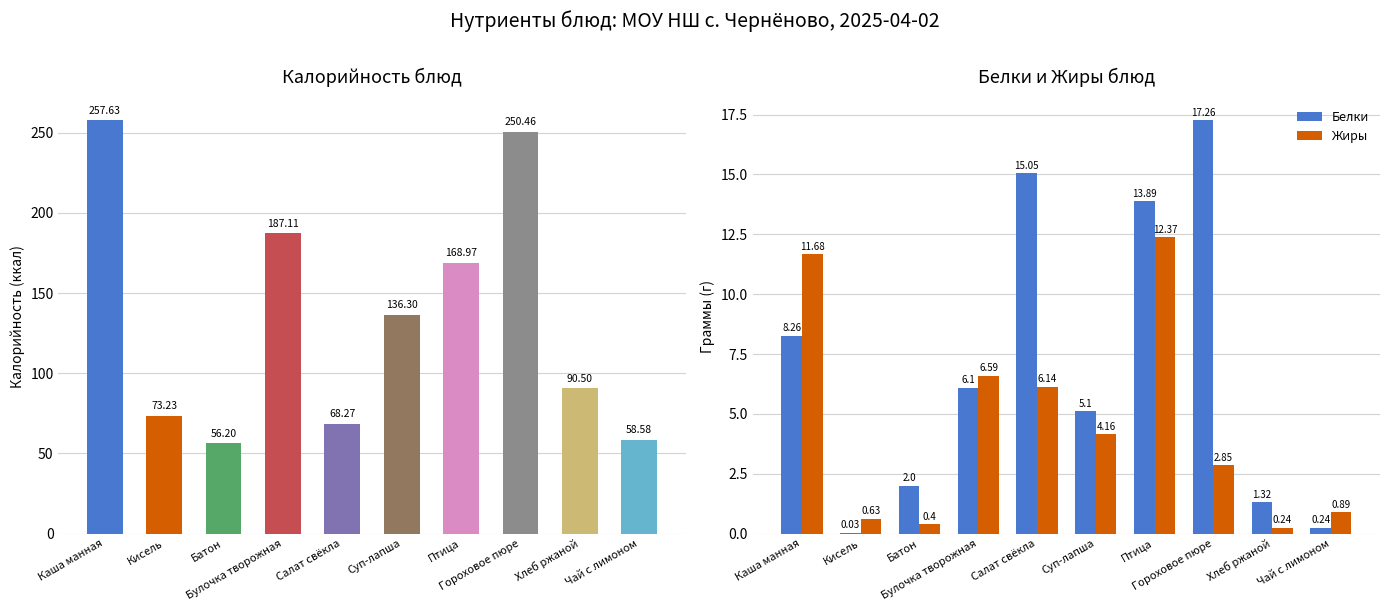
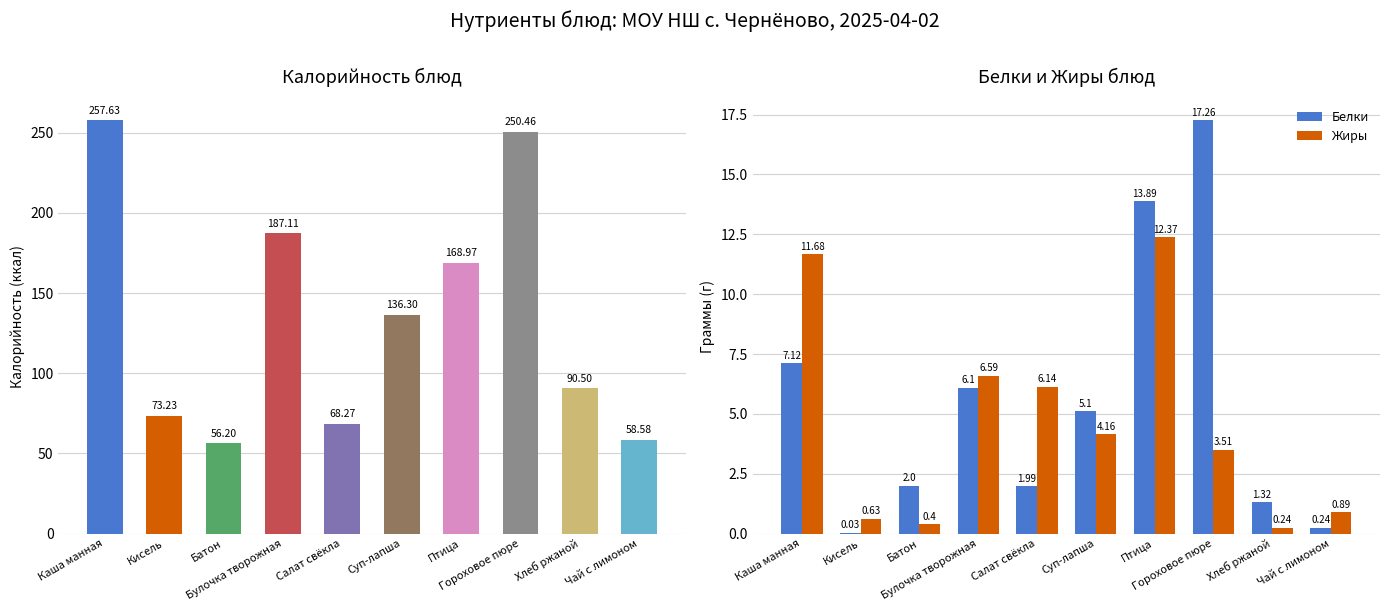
  {
    "Калорийность блюд": {
      "Каша манная": 257.63,
      "Кисель": 73.23,
      "Батон": 56.20,
      "Булочка творожная": 187.11,
      "Салат свёкла": 68.27,
      "Суп-лапша": 136.30,
      "Птица": 168.97,
      "Гороховое пюре": 250.46,
      "Хлеб ржаной": 90.50,
      "Чай с лимоном": 58.58
    },
    "Белки и Жиры блюд": {
      "Белки": {
-       "Каша манная": 8.26,
+       "Каша манная": 7.12,
        "Кисель": 0.03,
        "Батон": 2.0,
        "Булочка творожная": 6.1,
-       "Салат свёкла": 15.05,
+       "Салат свёкла": 1.99,
        "Суп-лапша": 5.1,
        "Птица": 13.89,
        "Гороховое пюре": 17.26,
        "Хлеб ржаной": 1.32,
        "Чай с лимоном": 0.24
      },
      "Жиры": {
        "Каша манная": 11.68,
        "Кисель": 0.63,
        "Батон": 0.4,
        "Булочка творожная": 6.59,
        "Салат свёкла": 6.14,
        "Суп-лапша": 4.16,
        "Птица": 12.37,
-       "Гороховое пюре": 2.85,
+       "Гороховое пюре": 3.51,
        "Хлеб ржаной": 0.24,
        "Чай с лимоном": 0.89
      }
    }
  }
